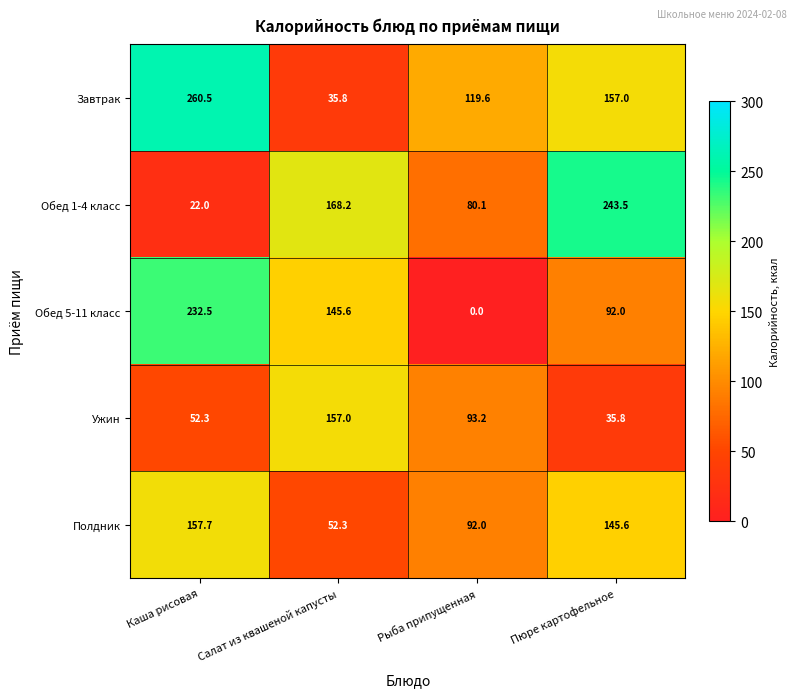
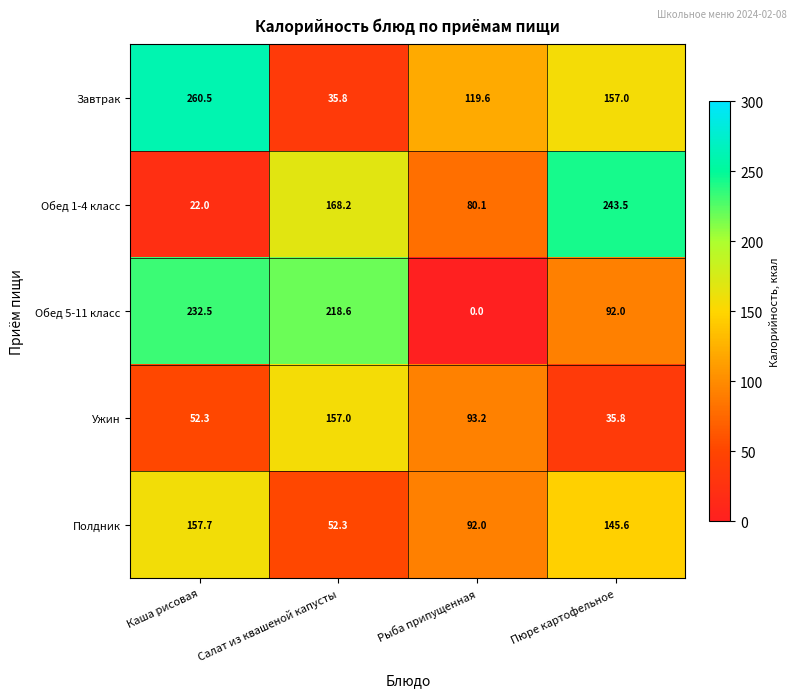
  {
    "Завтрак": {
      "Каша рисовая": 260.5,
      "Салат из квашеной капусты": 35.8,
      "Рыба припущенная": 119.6,
      "Пюре картофельное": 157.0
    },
    "Обед 1-4 класс": {
      "Каша рисовая": 22.0,
      "Салат из квашеной капусты": 168.2,
      "Рыба припущенная": 80.1,
      "Пюре картофельное": 243.5
    },
    "Обед 5-11 класс": {
      "Каша рисовая": 232.5,
-     "Салат из квашеной капусты": 145.6,
+     "Салат из квашеной капусты": 218.6,
      "Рыба припущенная": 0.0,
      "Пюре картофельное": 92.0
    },
    "Ужин": {
      "Каша рисовая": 52.3,
      "Салат из квашеной капусты": 157.0,
      "Рыба припущенная": 93.2,
      "Пюре картофельное": 35.8
    },
    "Полдник": {
      "Каша рисовая": 157.7,
      "Салат из квашеной капусты": 52.3,
      "Рыба припущенная": 92.0,
      "Пюре картофельное": 145.6
    }
  }
